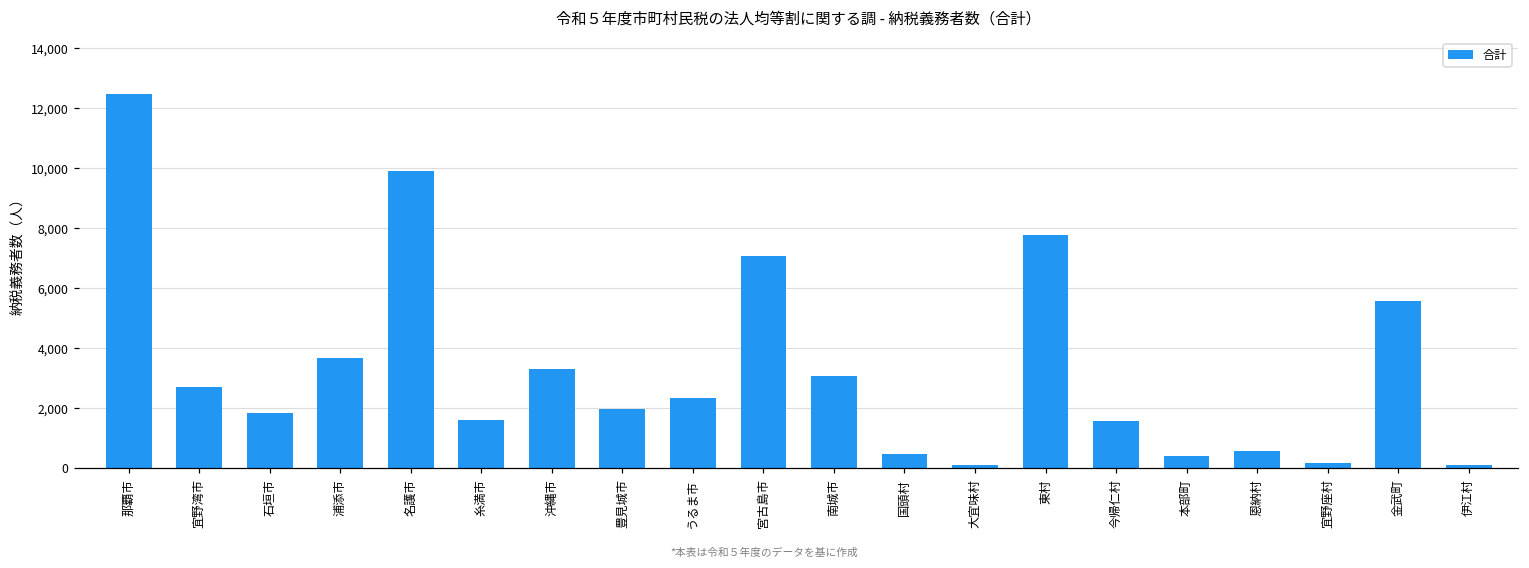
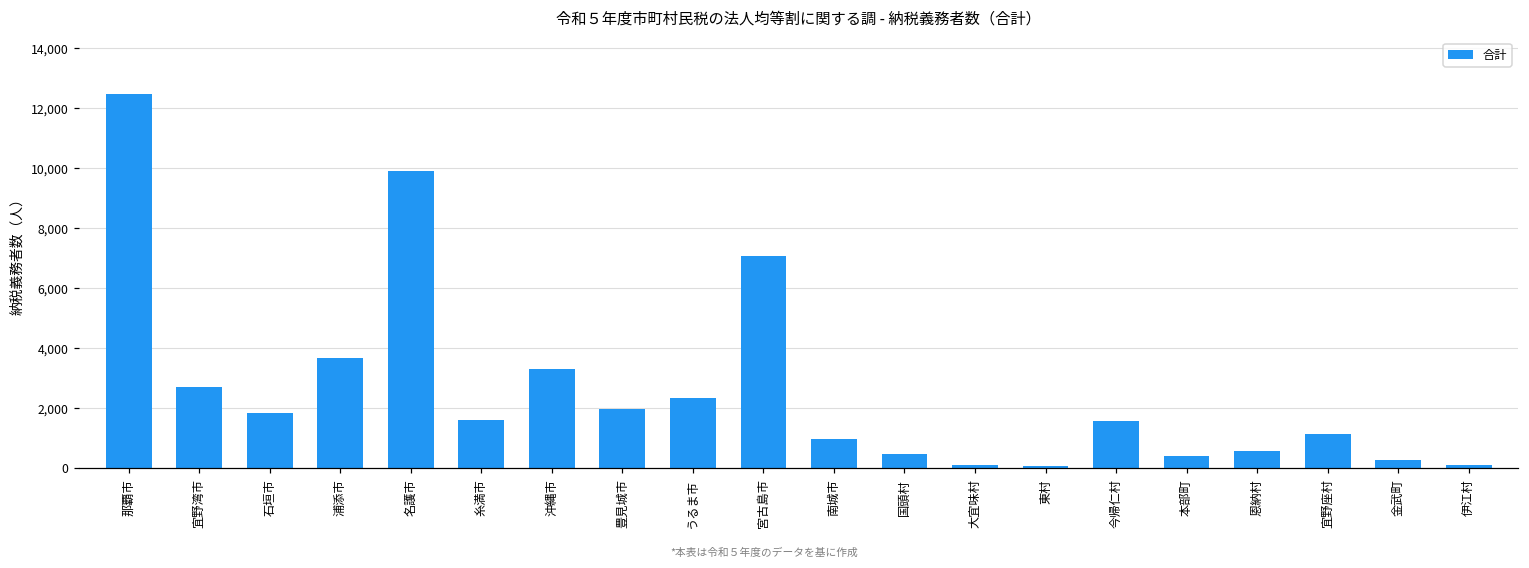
  {
    "那覇市": "12,500",
    "宜野湾市": "2,700",
    "石垣市": "1,800",
    "浦添市": "3,700",
    "名護市": "9,900",
    "糸満市": "1,600",
    "沖縄市": "3,300",
    "豊見城市": "2,000",
    "うるま市": "2,300",
    "宮古島市": "7,100",
-   "南城市": "3,100",
+   "南城市": "900",
    "国頭村": "500",
-   "東村": "7,800",
+   "東村": "100",
    "今帰仁村": "1,600",
    "本部町": "400",
    "恩納村": "500",
-   "宜野座村": "100",
-   "金武町": "5,500"
+   "宜野座村": "1,100",
+   "金武町": "300"
  }
